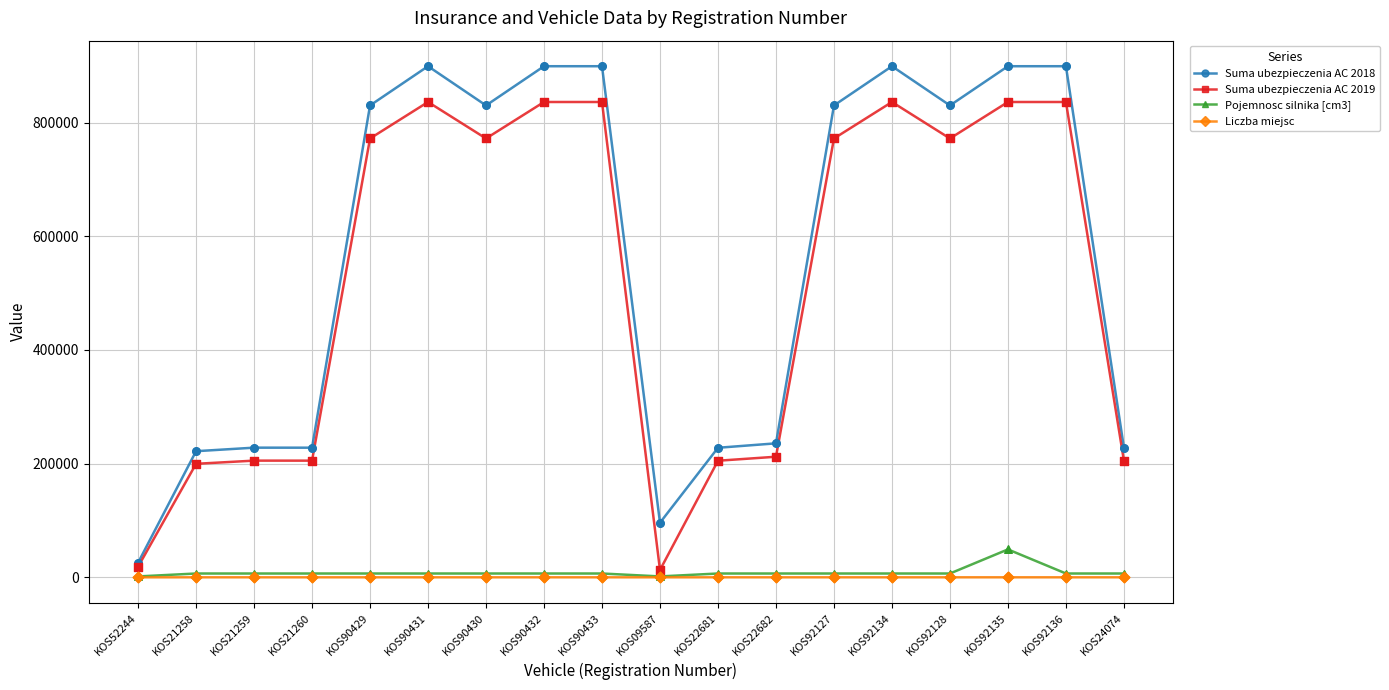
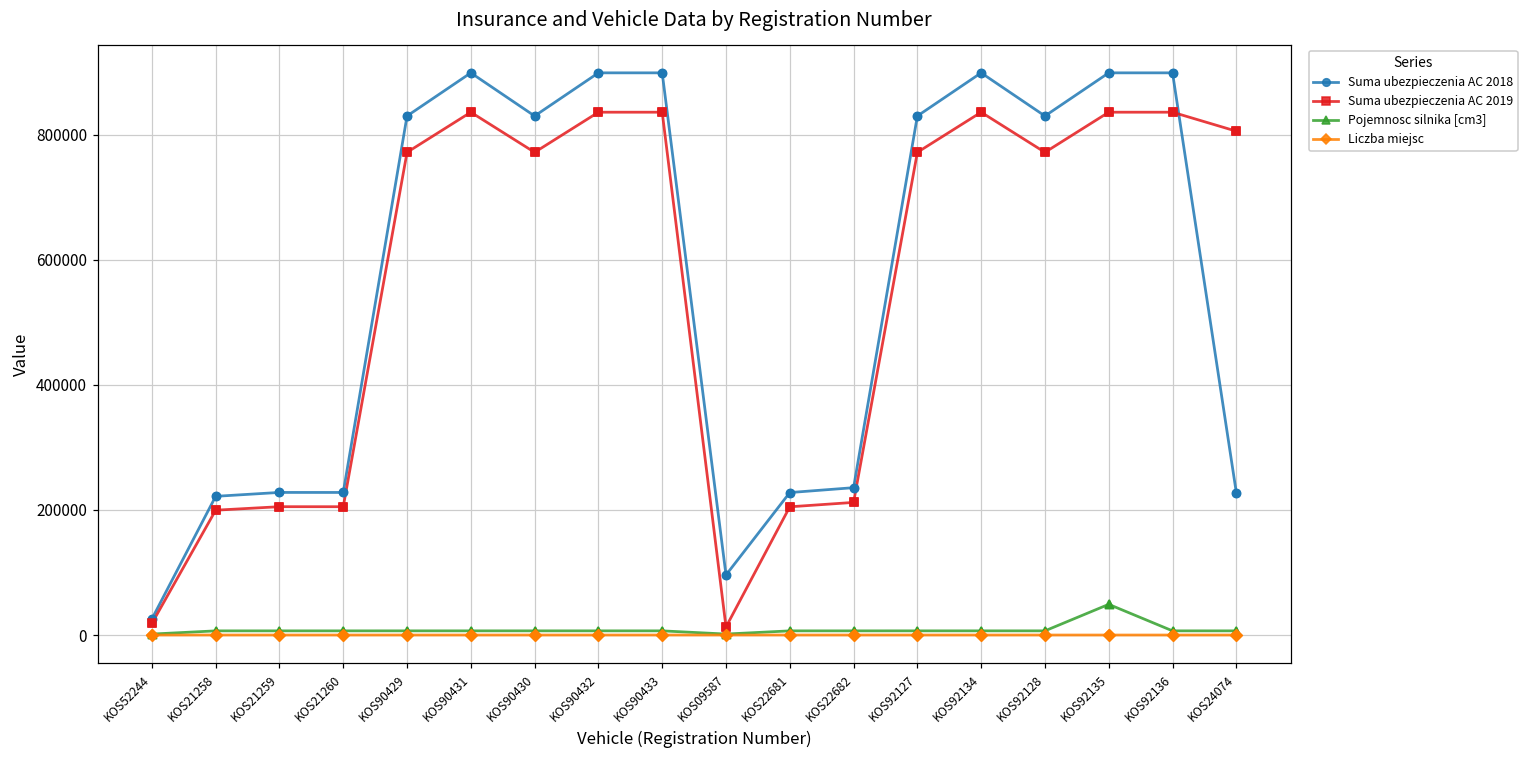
  {
    "Suma ubezpieczenia AC 2018": {
      "KOS52244": 30000,
      "KOS21258": 220000,
      "KOS21259": 230000,
      "KOS21260": 230000,
      "KOS90429": 830000,
      "KOS90431": 900000,
      "KOS90430": 830000,
      "KOS90432": 900000,
      "KOS90433": 900000,
      "KOS09587": 100000,
      "KOS22681": 230000,
      "KOS22682": 240000,
      "KOS92127": 830000,
      "KOS92134": 900000,
      "KOS92128": 830000,
      "KOS92135": 900000,
      "KOS92136": 900000,
      "KOS24074": 230000
    },
    "Suma ubezpieczenia AC 2019": {
      "KOS52244": 20000,
      "KOS21258": 200000,
      "KOS21259": 210000,
      "KOS21260": 210000,
      "KOS90429": 770000,
      "KOS90431": 840000,
      "KOS90430": 770000,
      "KOS90432": 840000,
      "KOS90433": 840000,
      "KOS09587": 10000,
      "KOS22681": 210000,
      "KOS22682": 210000,
      "KOS92127": 770000,
      "KOS92134": 840000,
      "KOS92128": 770000,
      "KOS92135": 840000,
      "KOS92136": 840000,
-     "KOS24074": 200000
+     "KOS24074": 810000
    },
    "Pojemnosc silnika [cm3]": {
      "KOS21258": 10000,
      "KOS21259": 10000,
      "KOS21260": 10000,
      "KOS90429": 10000,
      "KOS90431": 10000,
      "KOS90430": 10000,
      "KOS90432": 10000,
      "KOS90433": 10000,
      "KOS22681": 10000,
      "KOS22682": 10000,
      "KOS92127": 10000,
      "KOS92134": 10000,
      "KOS92128": 10000,
      "KOS92135": 50000,
      "KOS92136": 10000,
      "KOS24074": 10000
    },
    "Liczba miejsc": {
      "KOS21258": 0,
      "KOS21259": 0,
      "KOS21260": 0,
      "KOS90429": 0,
      "KOS90431": 0,
      "KOS90430": 0,
      "KOS90432": 0,
      "KOS90433": 0,
      "KOS22681": 0,
      "KOS22682": 0,
      "KOS92127": 0,
      "KOS92134": 0,
      "KOS92128": 0,
      "KOS92135": 0,
      "KOS92136": 0,
      "KOS24074": 0
    }
  }
